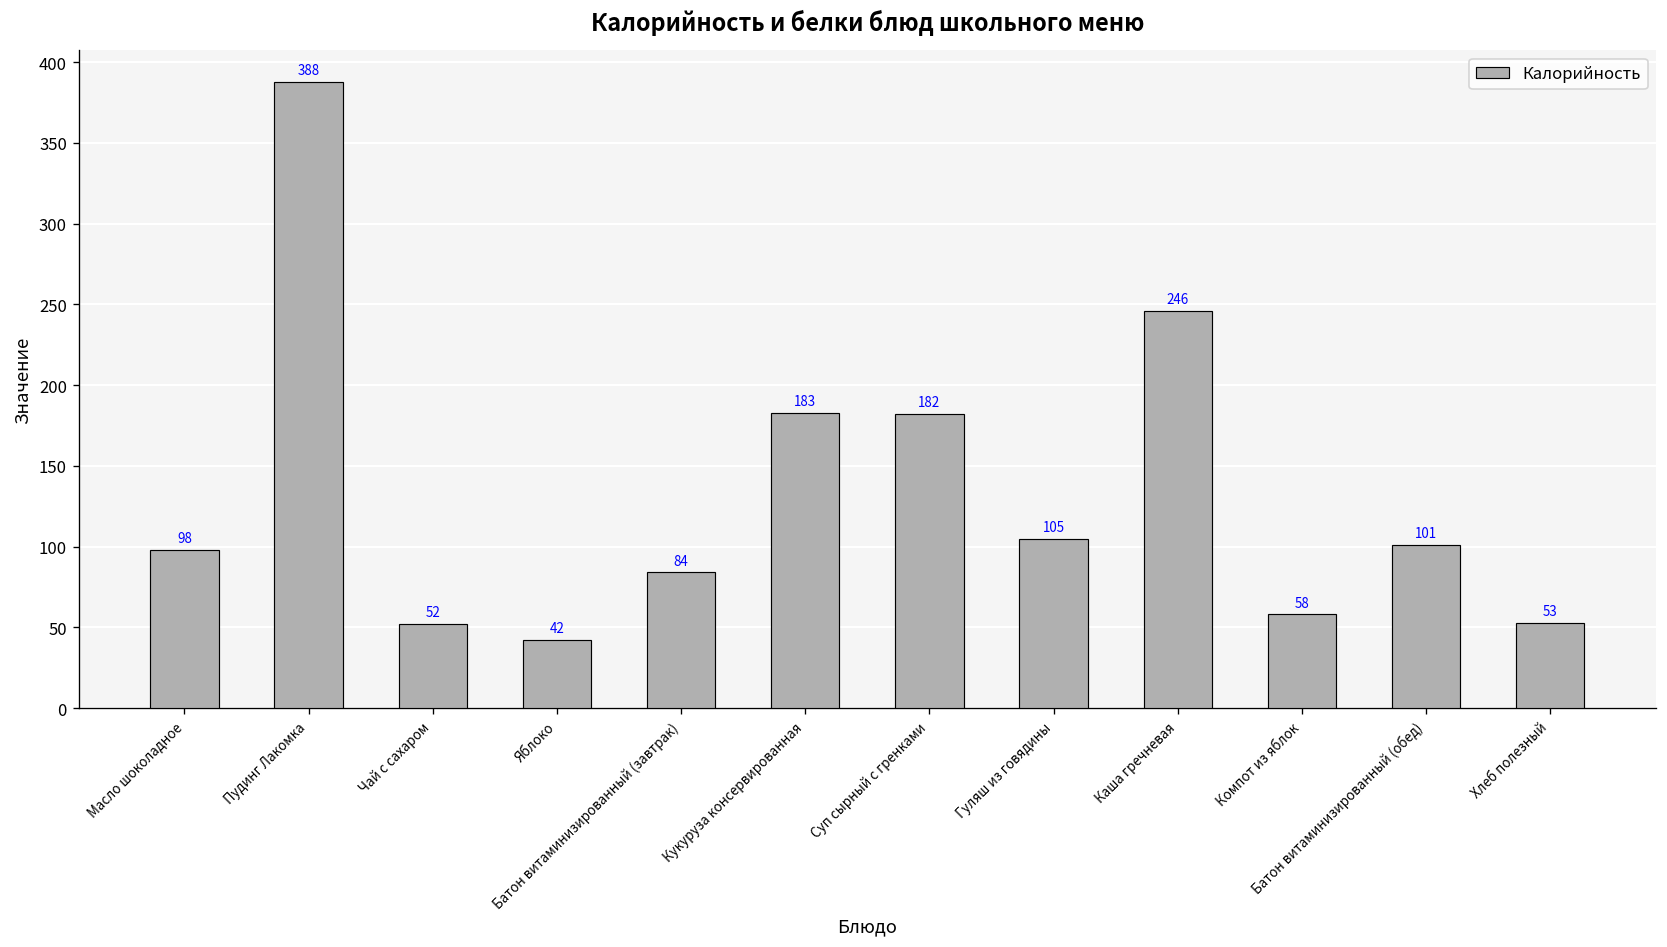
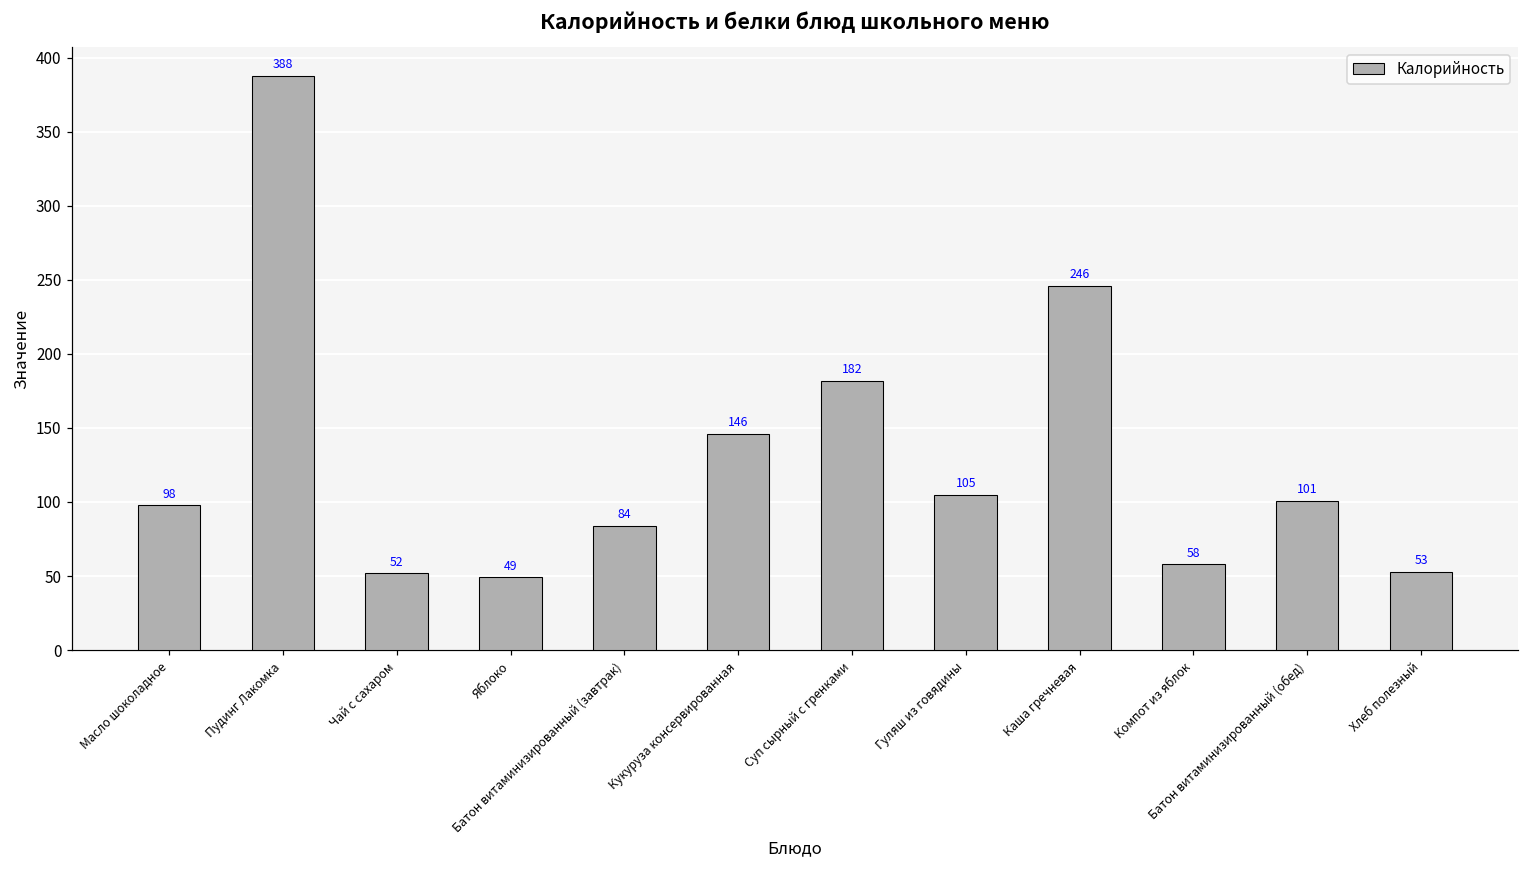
  {
    "Масло шоколадное": 98,
    "Пудинг Лакомка": 388,
    "Чай с сахаром": 52,
-   "Яблоко": 42,
+   "Яблоко": 49,
    "Батон витаминизированный (завтрак)": 84,
-   "Кукуруза консервированная": 183,
+   "Кукуруза консервированная": 146,
    "Суп сырный с гренками": 182,
    "Гуляш из говядины": 105,
    "Каша гречневая": 246,
    "Компот из яблок": 58,
    "Батон витаминизированный (обед)": 101,
    "Хлеб полезный": 53
  }
